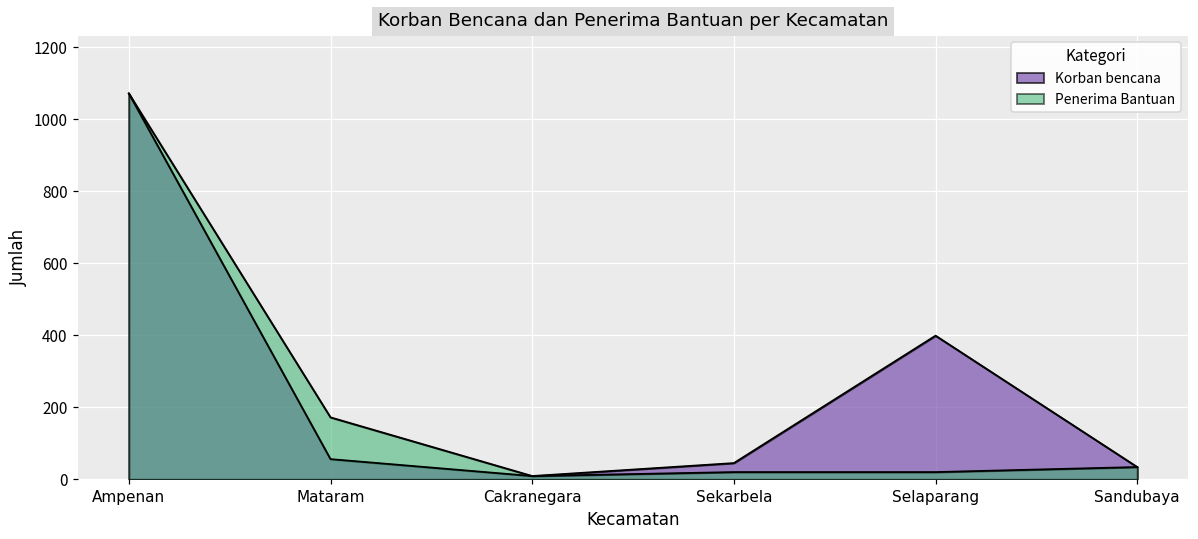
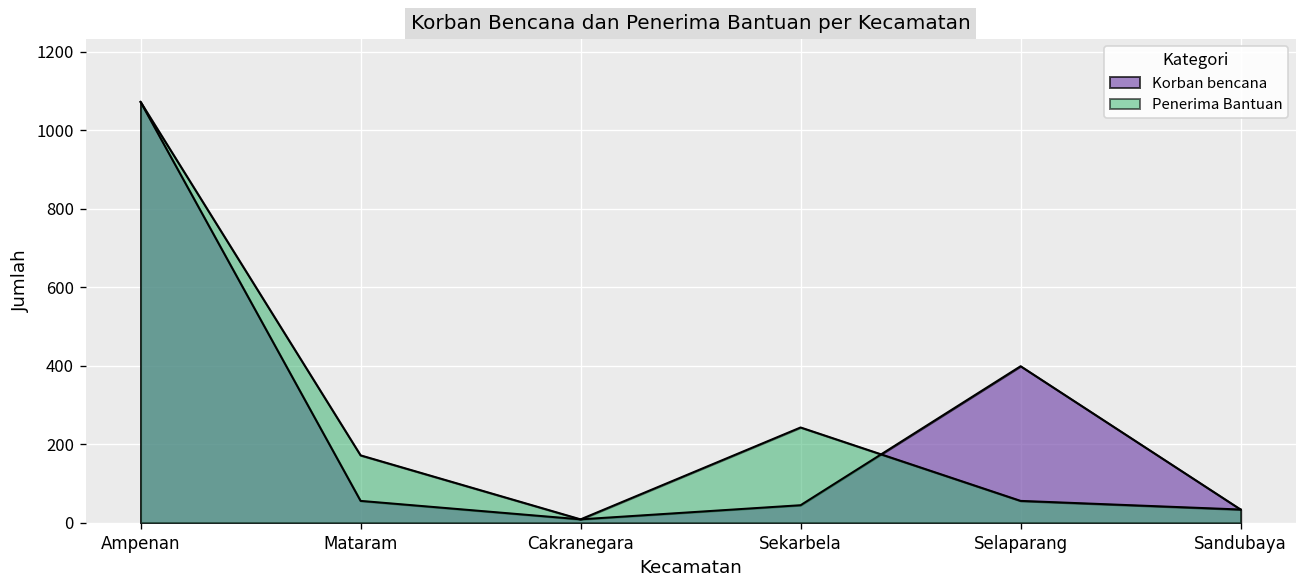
  {
    "Korban bencana": {
      "Mataram": 60,
      "Sekarbela": 50,
      "Selaparang": 400
    },
    "Penerima Bantuan": {
      "Mataram": 170,
-     "Sekarbela": 20,
-     "Selaparang": 20
+     "Sekarbela": 240,
+     "Selaparang": 60
    }
  }
